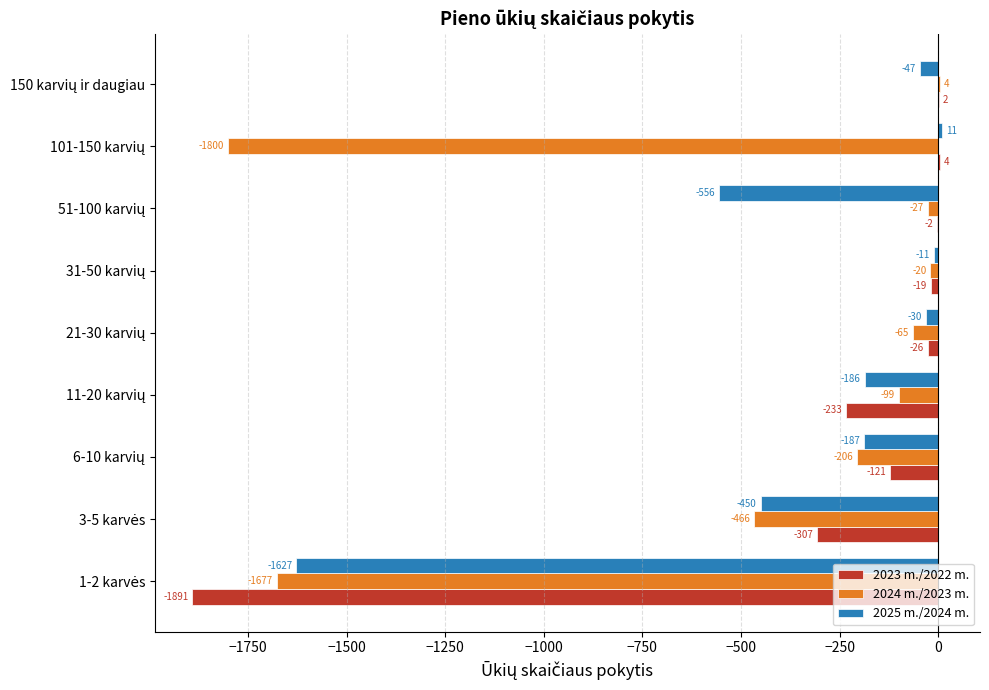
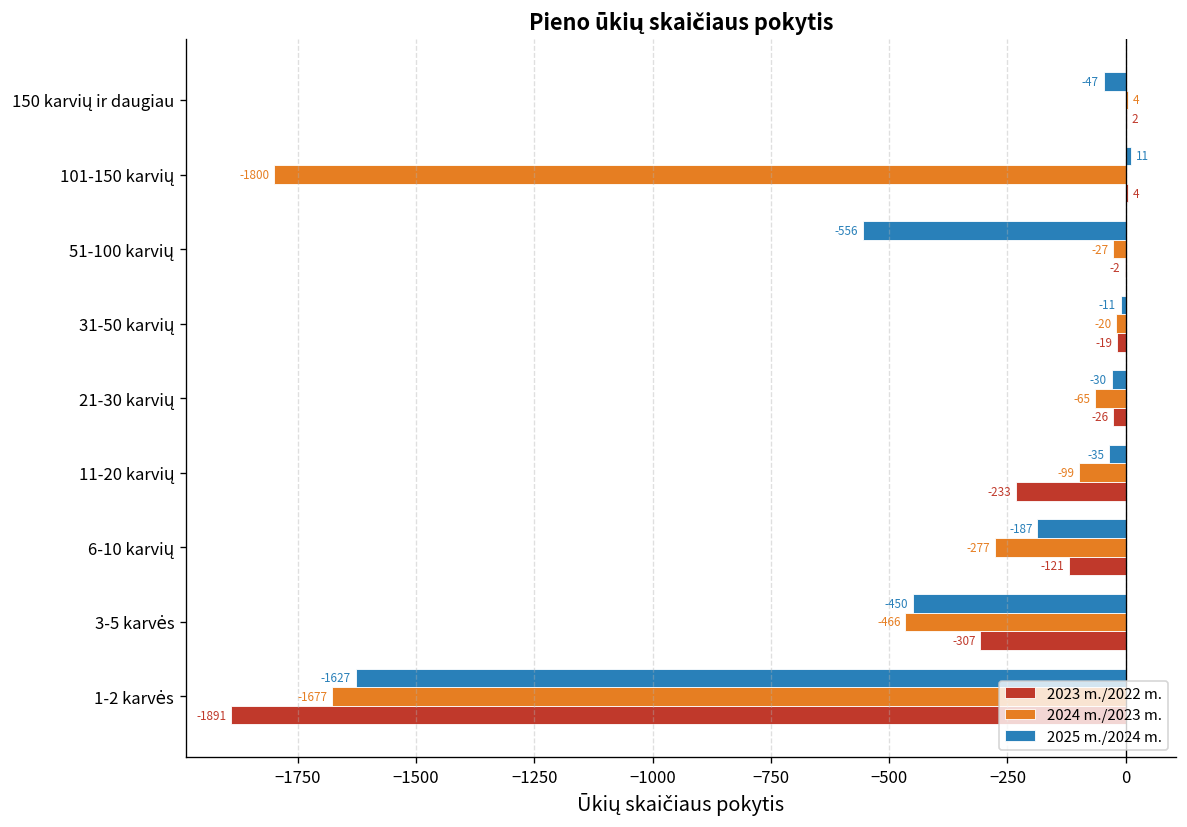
  {
    "2023 m./2022 m.": {
      "150 karvių ir daugiau": 2,
      "101-150 karvių": 4,
      "51-100 karvių": -2,
      "31-50 karvių": -19,
      "21-30 karvių": -26,
      "11-20 karvių": -233,
      "6-10 karvių": -121,
      "3-5 karvės": -307,
      "1-2 karvės": -1891
    },
    "2024 m./2023 m.": {
      "150 karvių ir daugiau": 4,
      "101-150 karvių": -1800,
      "51-100 karvių": -27,
      "31-50 karvių": -20,
      "21-30 karvių": -65,
      "11-20 karvių": -99,
-     "6-10 karvių": -206,
+     "6-10 karvių": -277,
      "3-5 karvės": -466,
      "1-2 karvės": -1677
    },
    "2025 m./2024 m.": {
      "150 karvių ir daugiau": -47,
      "101-150 karvių": 11,
      "51-100 karvių": -556,
      "31-50 karvių": -11,
      "21-30 karvių": -30,
-     "11-20 karvių": -186,
+     "11-20 karvių": -35,
      "6-10 karvių": -187,
      "3-5 karvės": -450,
      "1-2 karvės": -1627
    }
  }
